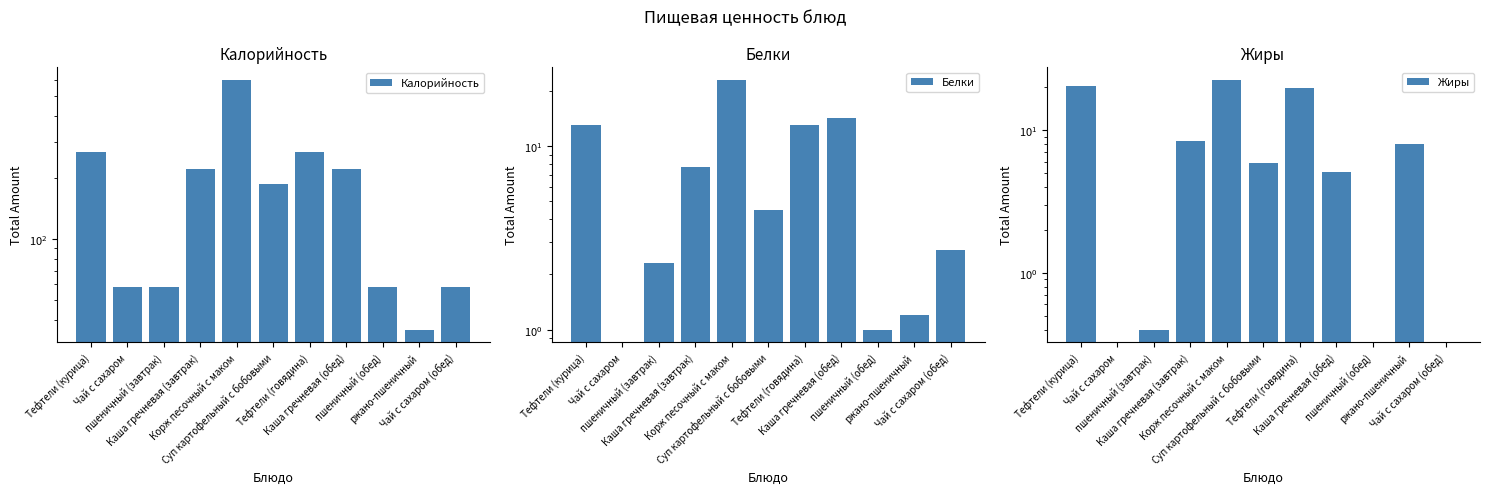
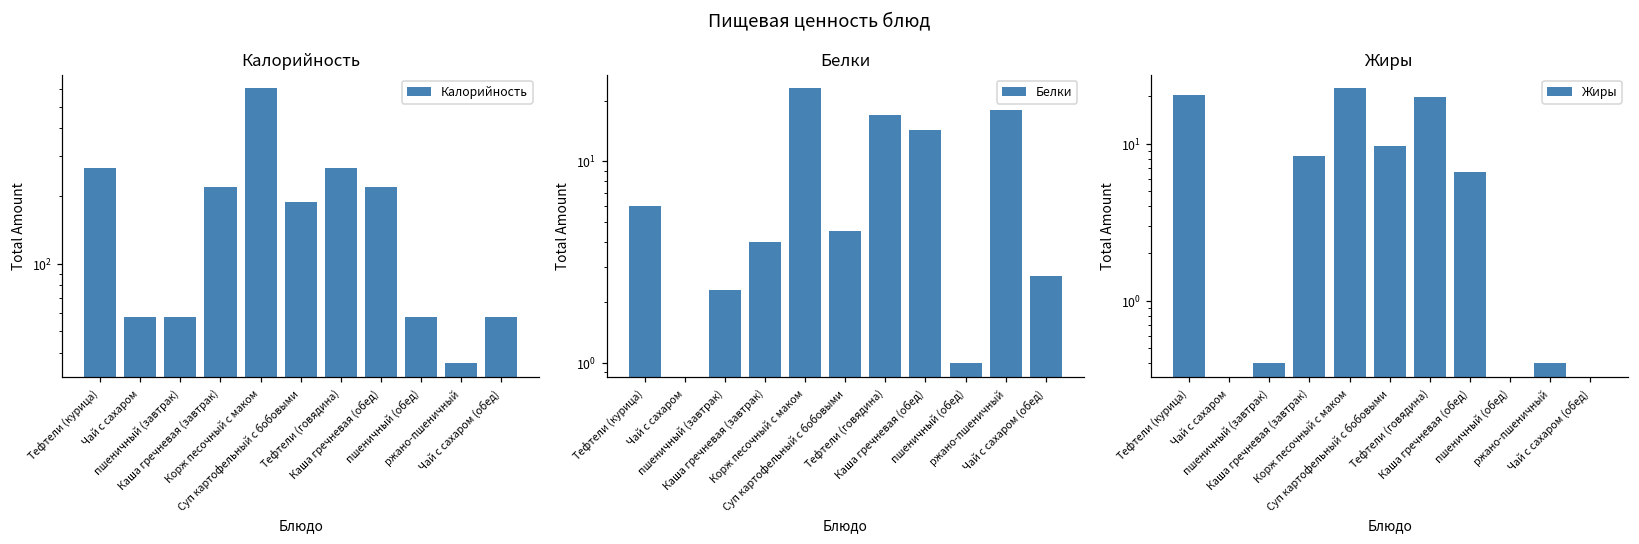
  {
    "Белки": {
-     "Тефтели (курица)": 13,
+     "Тефтели (курица)": 6,
      "пшеничный (завтрак)": 2.3,
-     "Каша гречневая (завтрак)": 7.7,
+     "Каша гречневая (завтрак)": 4.0,
      "Корж песочный с маком": 23,
      "Суп картофельный с бобовыми": 4.5,
-     "Тефтели (говядина)": 13,
+     "Тефтели (говядина)": 17,
      "Каша гречневая (обед)": 14,
      "пшеничный (обед)": 1.0,
-     "ржано-пшеничный": 1.2,
+     "ржано-пшеничный": 18,
      "Чай с сахаром (обед)": 2.7
    },
    "Жиры": {
      "Тефтели (курица)": 21,
      "пшеничный (завтрак)": 0.4,
      "Каша гречневая (завтрак)": 8,
      "Корж песочный с маком": 23,
-     "Суп картофельный с бобовыми": 5.9,
+     "Суп картофельный с бобовыми": 10,
      "Тефтели (говядина)": 20,
-     "Каша гречневая (обед)": 5.1,
-     "ржано-пшеничный": 8
+     "Каша гречневая (обед)": 7,
+     "ржано-пшеничный": 0.4
    }
  }
